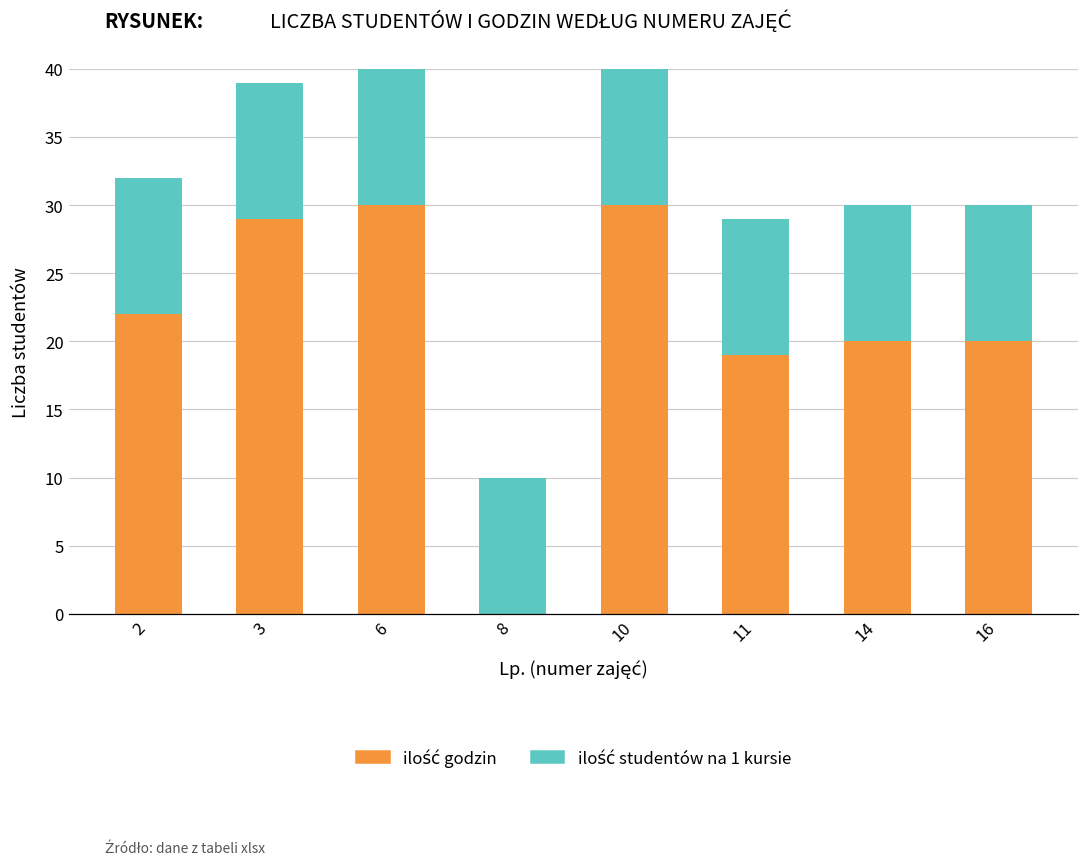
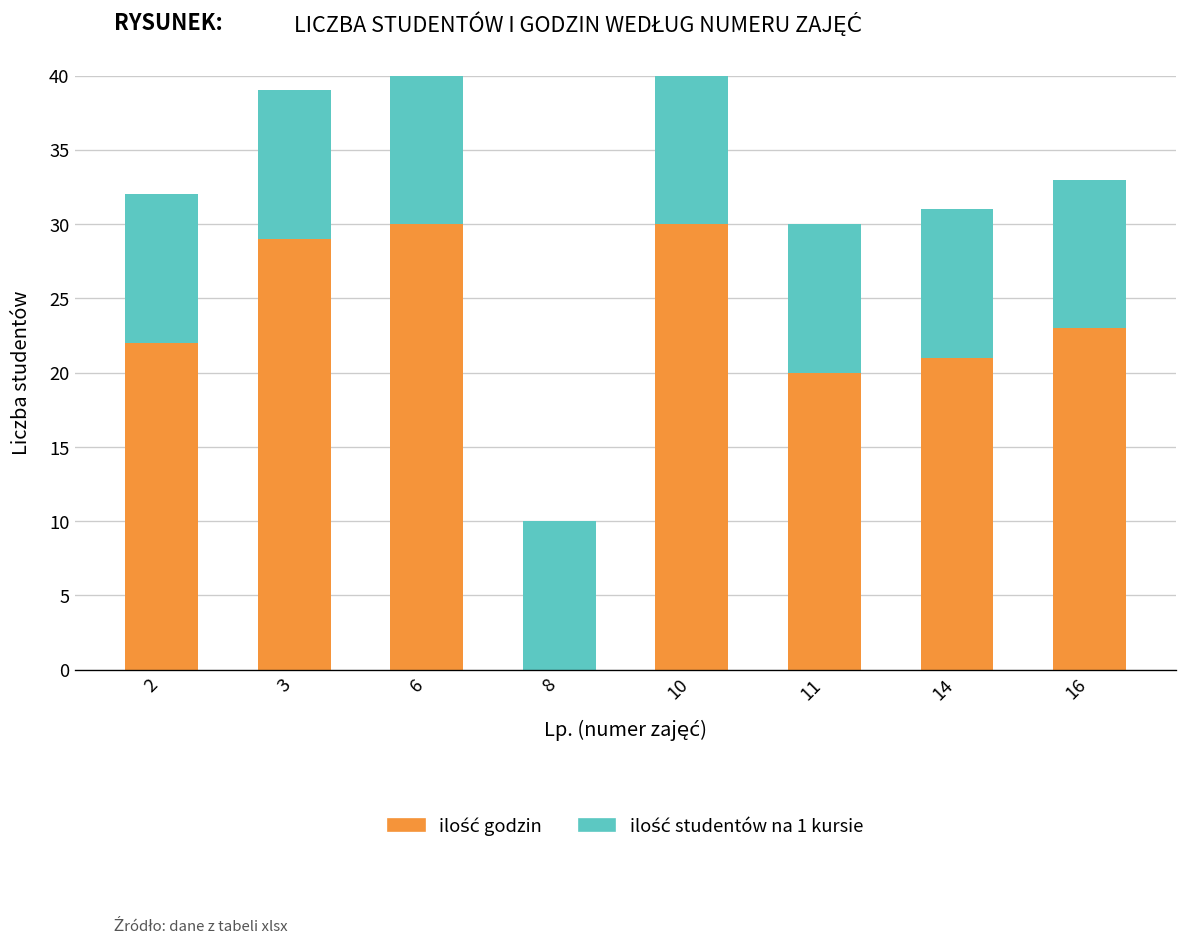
  {
    "ilość godzin": {
      "2": 22,
      "3": 29,
      "6": 30,
      "8": 0,
      "10": 30,
-     "11": 19,
-     "14": 20,
-     "16": 20
+     "11": 20,
+     "14": 21,
+     "16": 23
    },
    "ilość studentów na 1 kursie": {
      "2": 10,
      "3": 10,
      "6": 10,
      "8": 10,
      "10": 10,
      "11": 10,
      "14": 10,
      "16": 10
    }
  }
